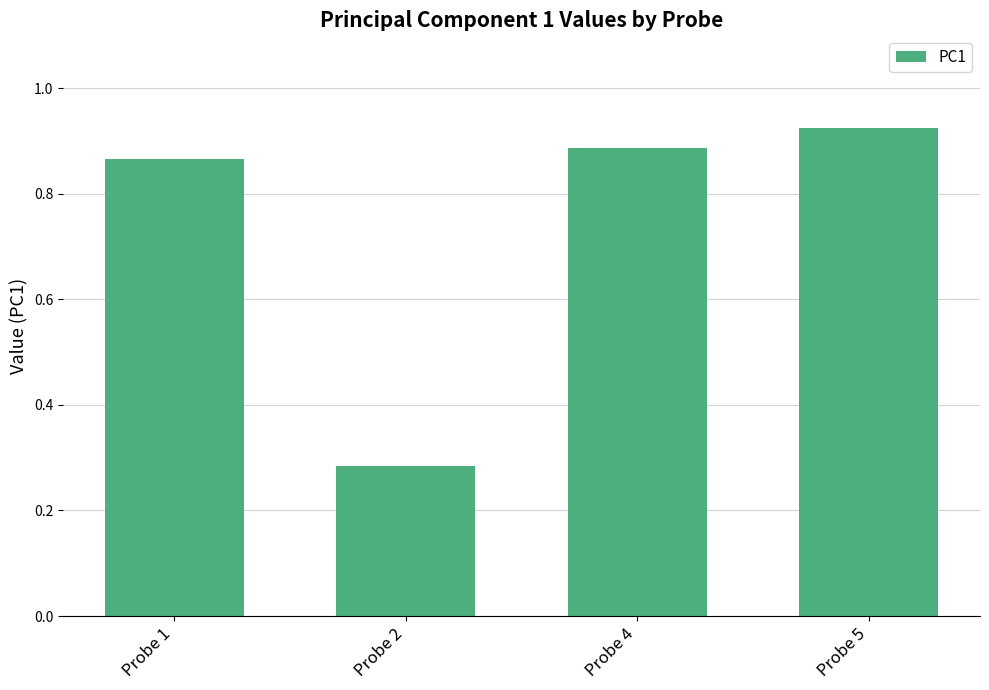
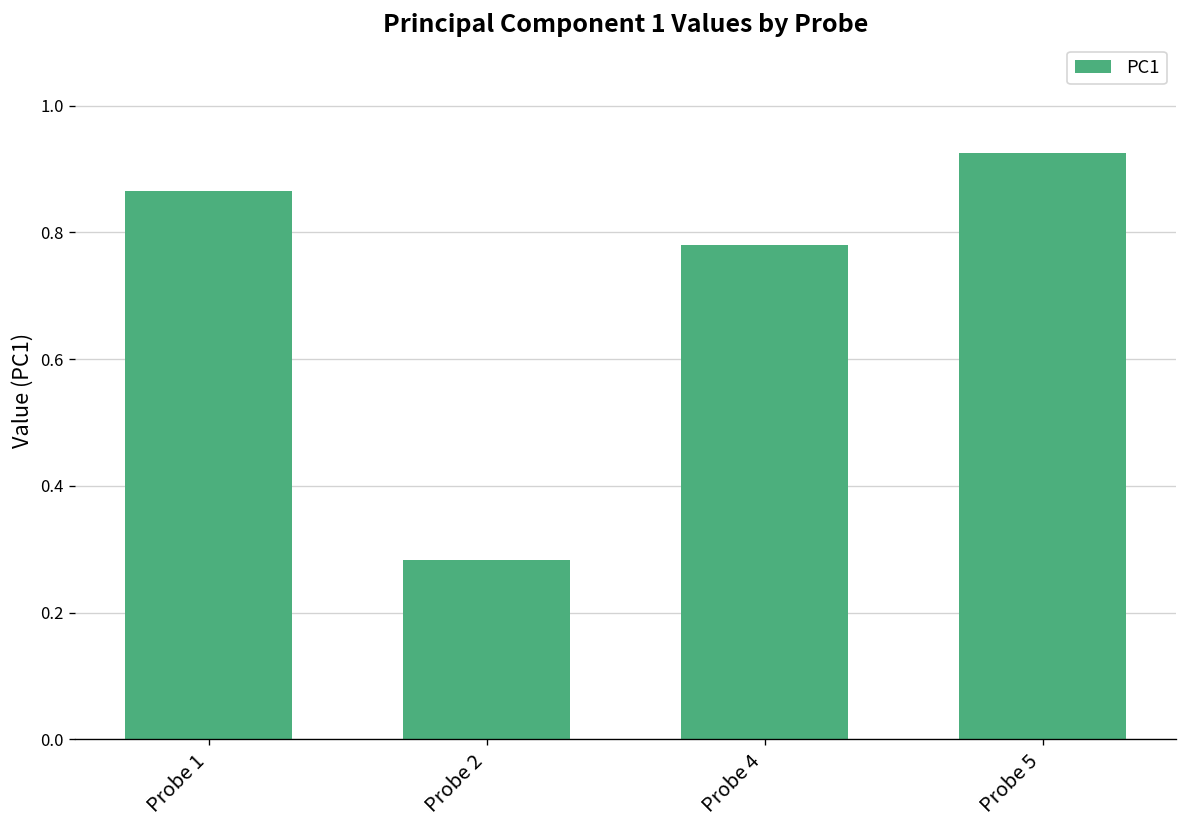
  {
    "Probe 1": 0.87,
    "Probe 2": 0.28,
-   "Probe 4": 0.89,
+   "Probe 4": 0.78,
    "Probe 5": 0.93
  }
